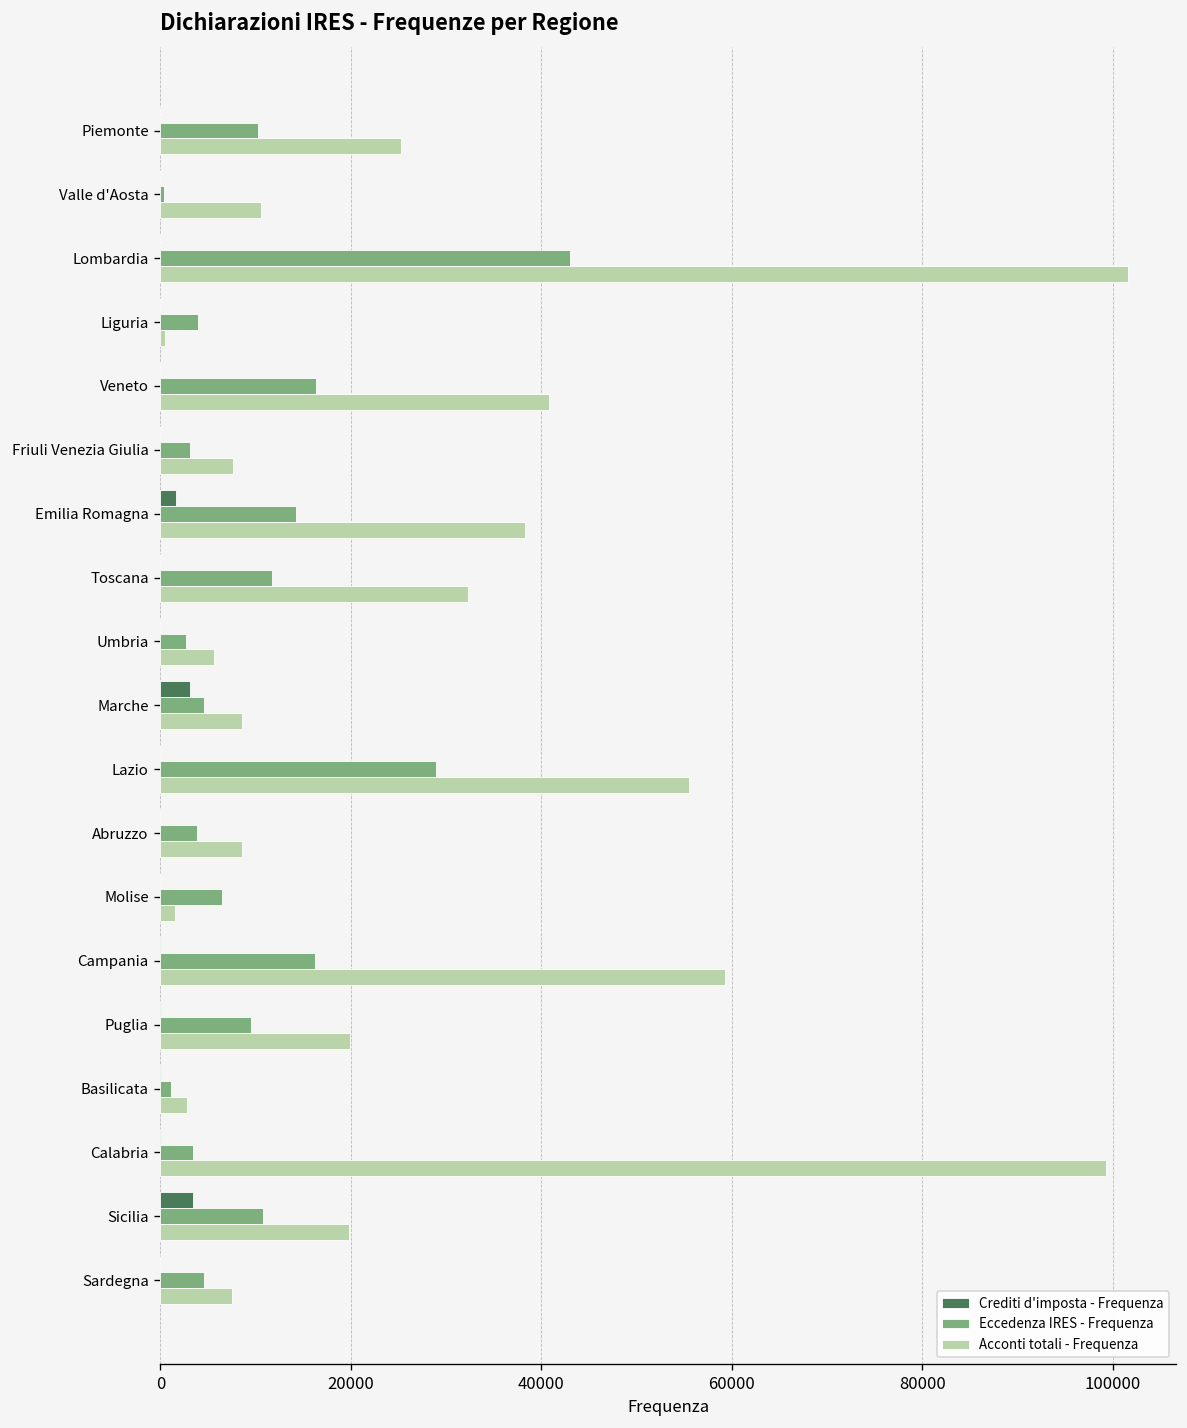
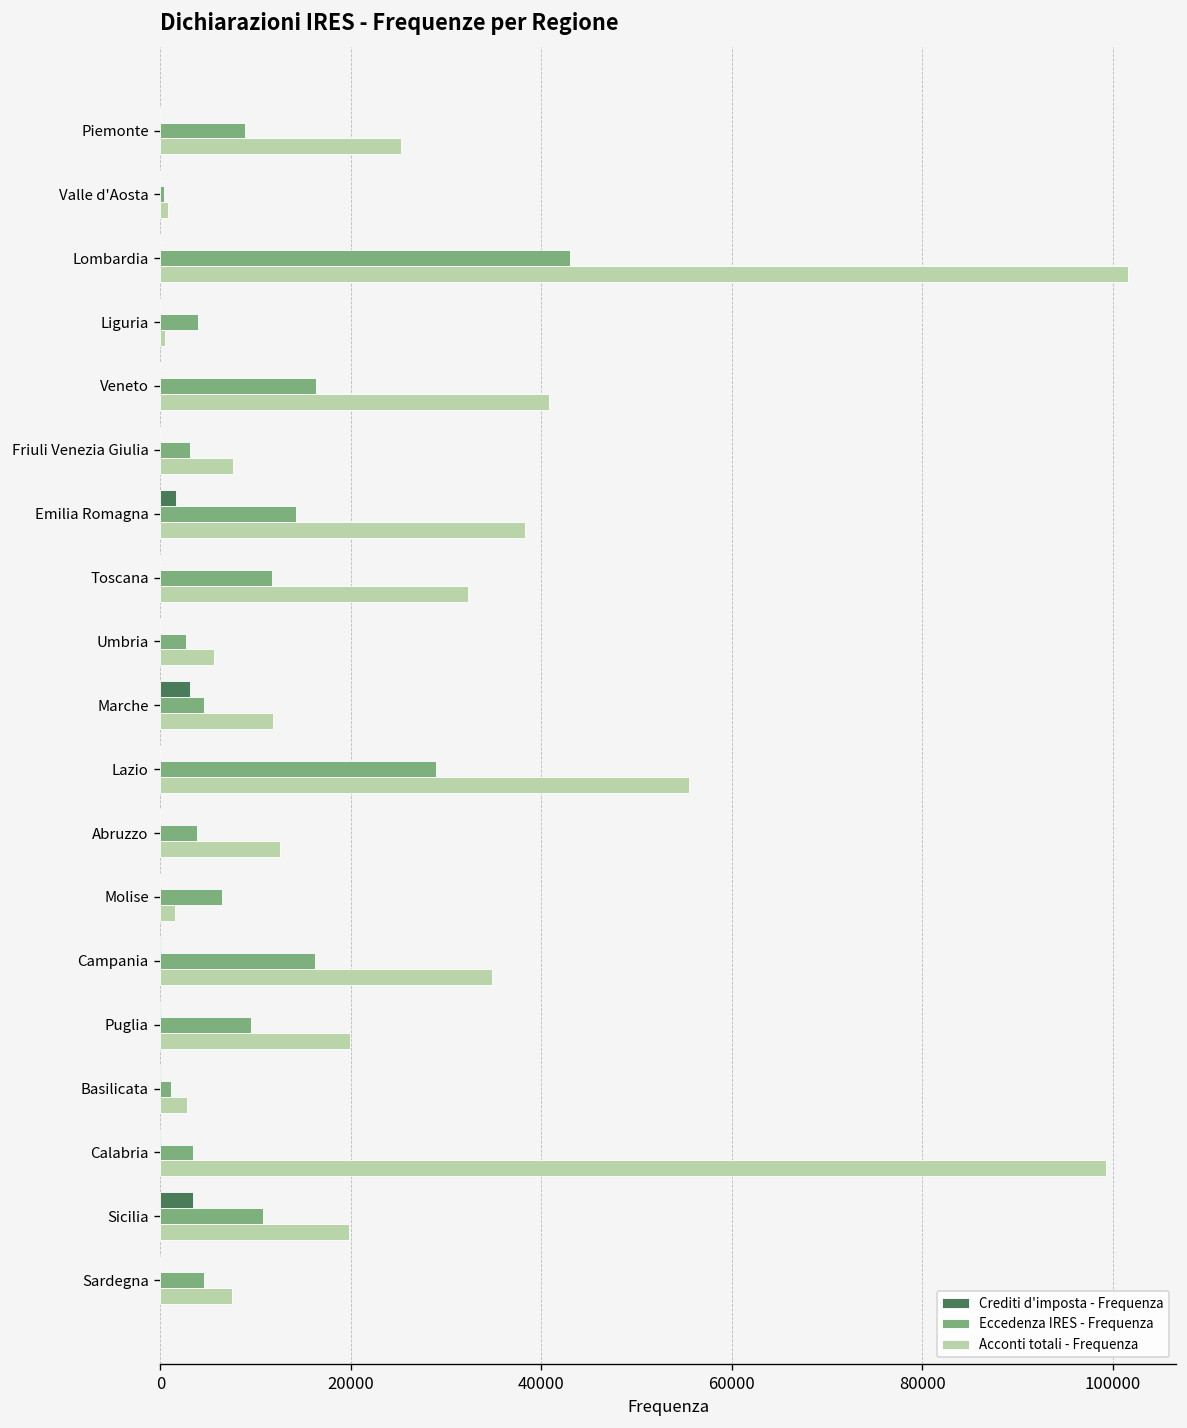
  {
    "Crediti d'imposta - Frequenza": {
      "Piemonte": 0,
      "Valle d'Aosta": 0,
      "Liguria": 0,
      "Friuli Venezia Giulia": 0,
      "Emilia Romagna": 2000,
      "Toscana": 0,
      "Umbria": 0,
      "Marche": 3000,
      "Sicilia": 3000
    },
    "Eccedenza IRES - Frequenza": {
-     "Piemonte": 10000,
+     "Piemonte": 9000,
      "Valle d'Aosta": 0,
      "Lombardia": 43000,
      "Liguria": 4000,
      "Veneto": 16000,
      "Friuli Venezia Giulia": 3000,
      "Emilia Romagna": 14000,
      "Toscana": 12000,
      "Umbria": 3000,
      "Marche": 5000,
      "Lazio": 29000,
      "Abruzzo": 4000,
      "Molise": 6000,
      "Campania": 16000,
      "Puglia": 10000,
      "Basilicata": 1000,
      "Calabria": 3000,
      "Sicilia": 11000,
      "Sardegna": 5000
    },
    "Acconti totali - Frequenza": {
      "Piemonte": 25000,
-     "Valle d'Aosta": 11000,
+     "Valle d'Aosta": 1000,
      "Lombardia": 102000,
      "Liguria": 1000,
      "Veneto": 41000,
      "Friuli Venezia Giulia": 8000,
      "Emilia Romagna": 38000,
      "Toscana": 32000,
      "Umbria": 6000,
-     "Marche": 9000,
+     "Marche": 12000,
      "Lazio": 56000,
-     "Abruzzo": 9000,
+     "Abruzzo": 13000,
      "Molise": 2000,
-     "Campania": 59000,
+     "Campania": 35000,
      "Puglia": 20000,
      "Basilicata": 3000,
      "Calabria": 99000,
      "Sicilia": 20000,
      "Sardegna": 8000
    }
  }
